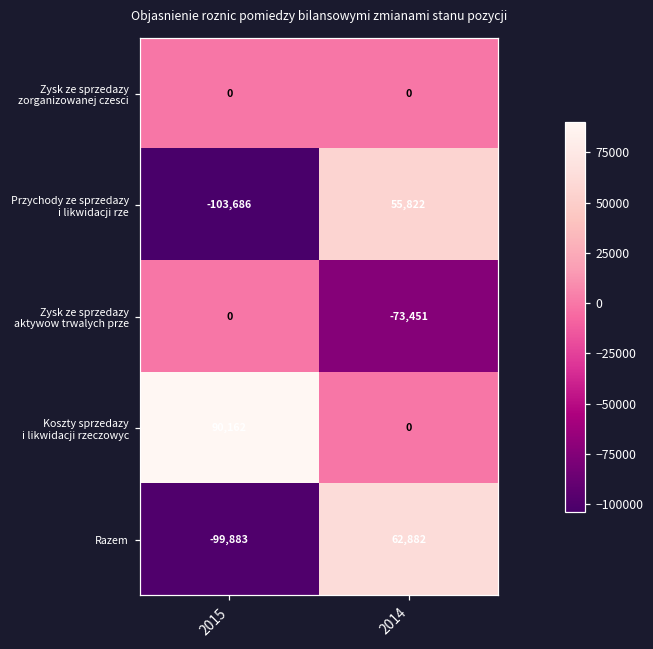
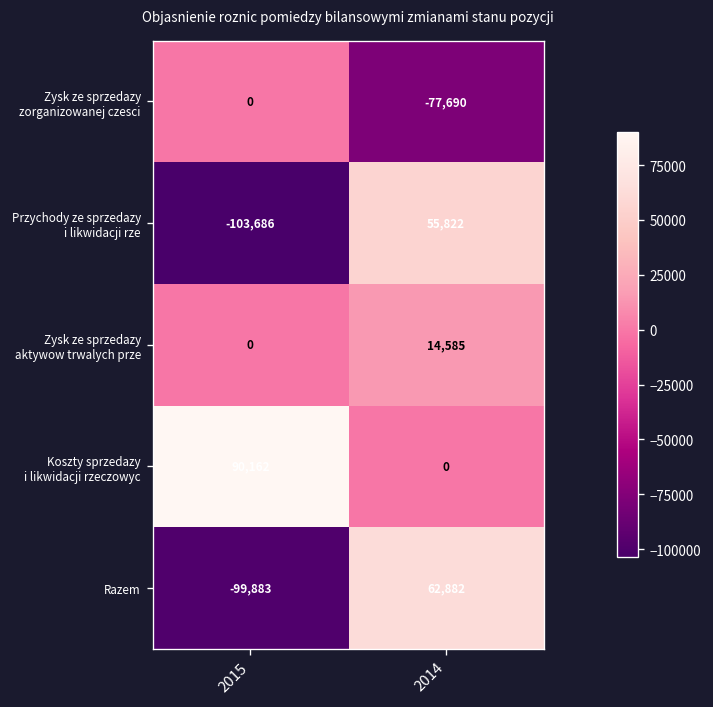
  {
    "Zysk ze sprzedazy zorganizowanej czesci": {
      "2015": "0",
-     "2014": "0"
+     "2014": "-77,690"
    },
    "Przychody ze sprzedazy i likwidacji rze": {
      "2015": "-103,686"
    },
    "Zysk ze sprzedazy aktywow trwalych prze": {
      "2015": "0",
-     "2014": "-73,451"
+     "2014": "14,585"
    },
    "Koszty sprzedazy i likwidacji rzeczowyc": {
      "2014": "0"
    },
    "Razem": {
      "2015": "-99,883"
    }
  }
